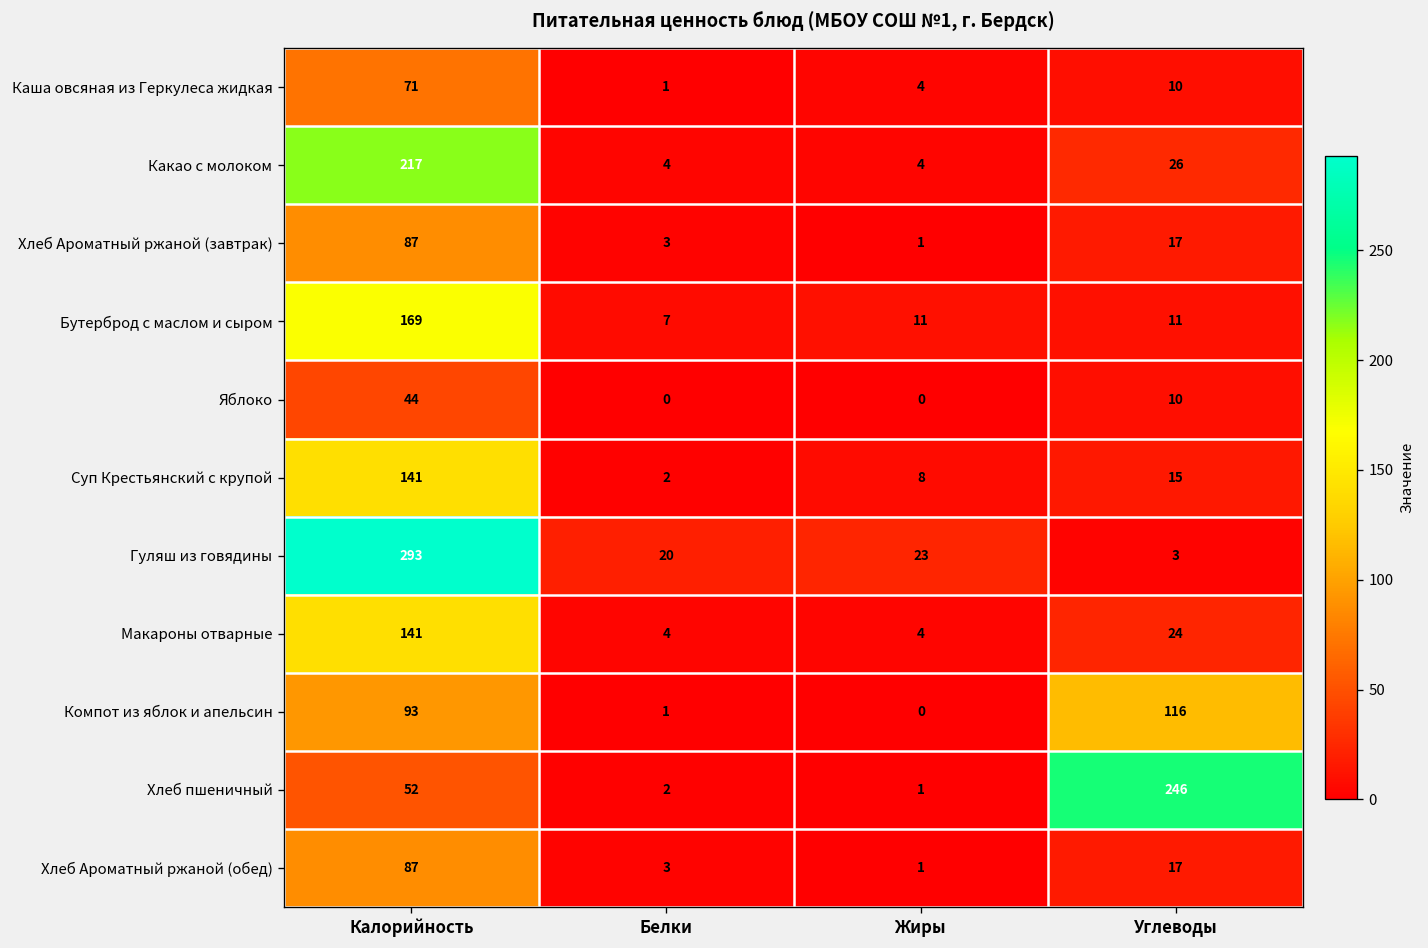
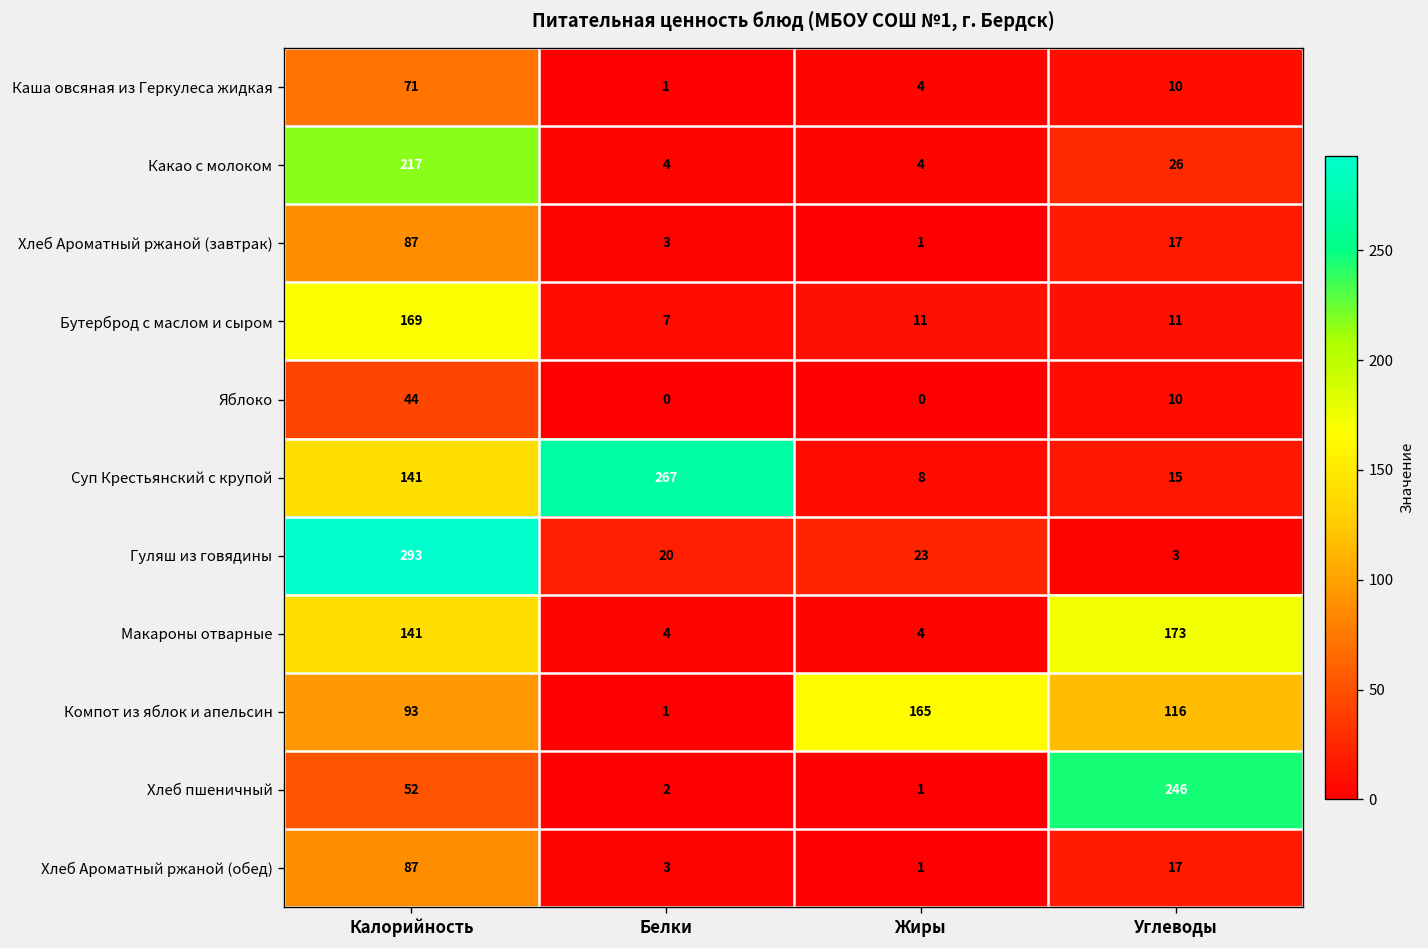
  {
    "Каша овсяная из Геркулеса жидкая": {
      "Калорийность": 71,
      "Белки": 1,
      "Жиры": 4,
      "Углеводы": 10
    },
    "Какао с молоком": {
      "Калорийность": 217,
      "Белки": 4,
      "Жиры": 4,
      "Углеводы": 26
    },
    "Хлеб Ароматный ржаной (завтрак)": {
      "Калорийность": 87,
      "Белки": 3,
      "Жиры": 1,
      "Углеводы": 17
    },
    "Бутерброд с маслом и сыром": {
      "Калорийность": 169,
      "Белки": 7,
      "Жиры": 11,
      "Углеводы": 11
    },
    "Яблоко": {
      "Калорийность": 44,
      "Белки": 0,
      "Жиры": 0,
      "Углеводы": 10
    },
    "Суп Крестьянский с крупой": {
      "Калорийность": 141,
-     "Белки": 2,
+     "Белки": 267,
      "Жиры": 8,
      "Углеводы": 15
    },
    "Гуляш из говядины": {
      "Калорийность": 293,
      "Белки": 20,
      "Жиры": 23,
      "Углеводы": 3
    },
    "Макароны отварные": {
      "Калорийность": 141,
      "Белки": 4,
      "Жиры": 4,
-     "Углеводы": 24
+     "Углеводы": 173
    },
    "Компот из яблок и апельсин": {
      "Калорийность": 93,
      "Белки": 1,
-     "Жиры": 0,
+     "Жиры": 165,
      "Углеводы": 116
    },
    "Хлеб пшеничный": {
      "Калорийность": 52,
      "Белки": 2,
      "Жиры": 1,
      "Углеводы": 246
    },
    "Хлеб Ароматный ржаной (обед)": {
      "Калорийность": 87,
      "Белки": 3,
      "Жиры": 1,
      "Углеводы": 17
    }
  }
